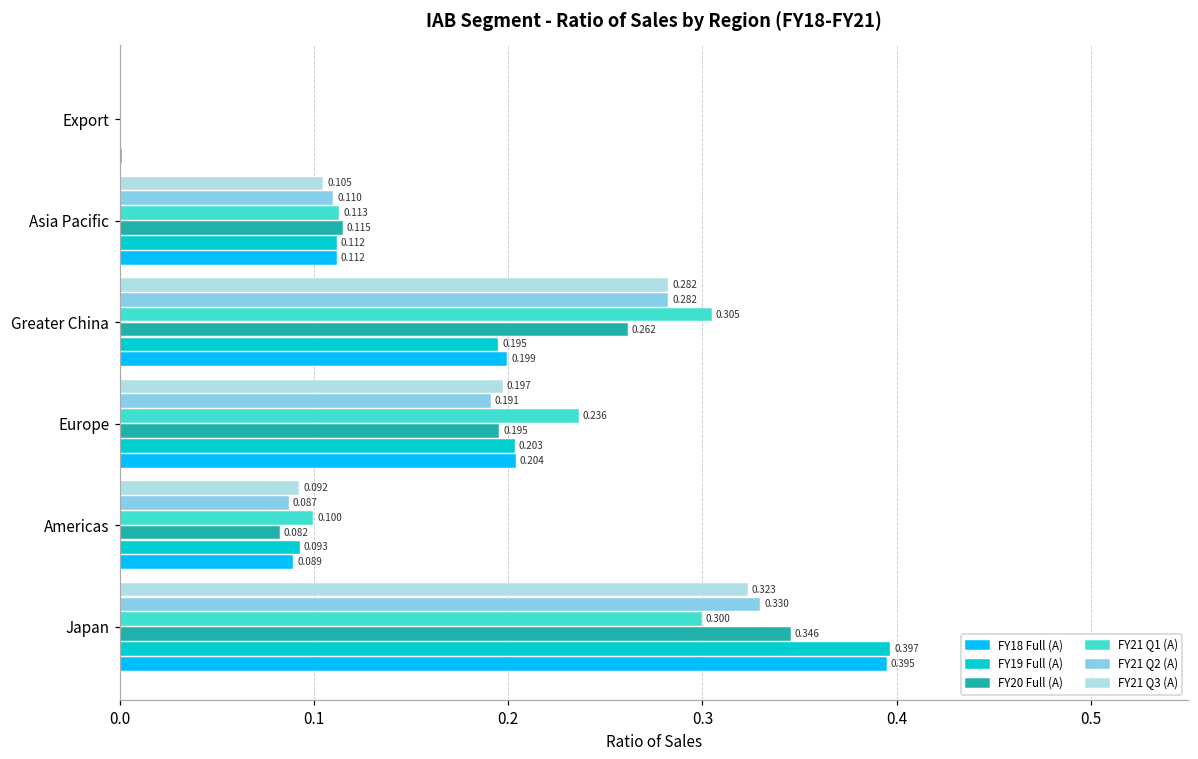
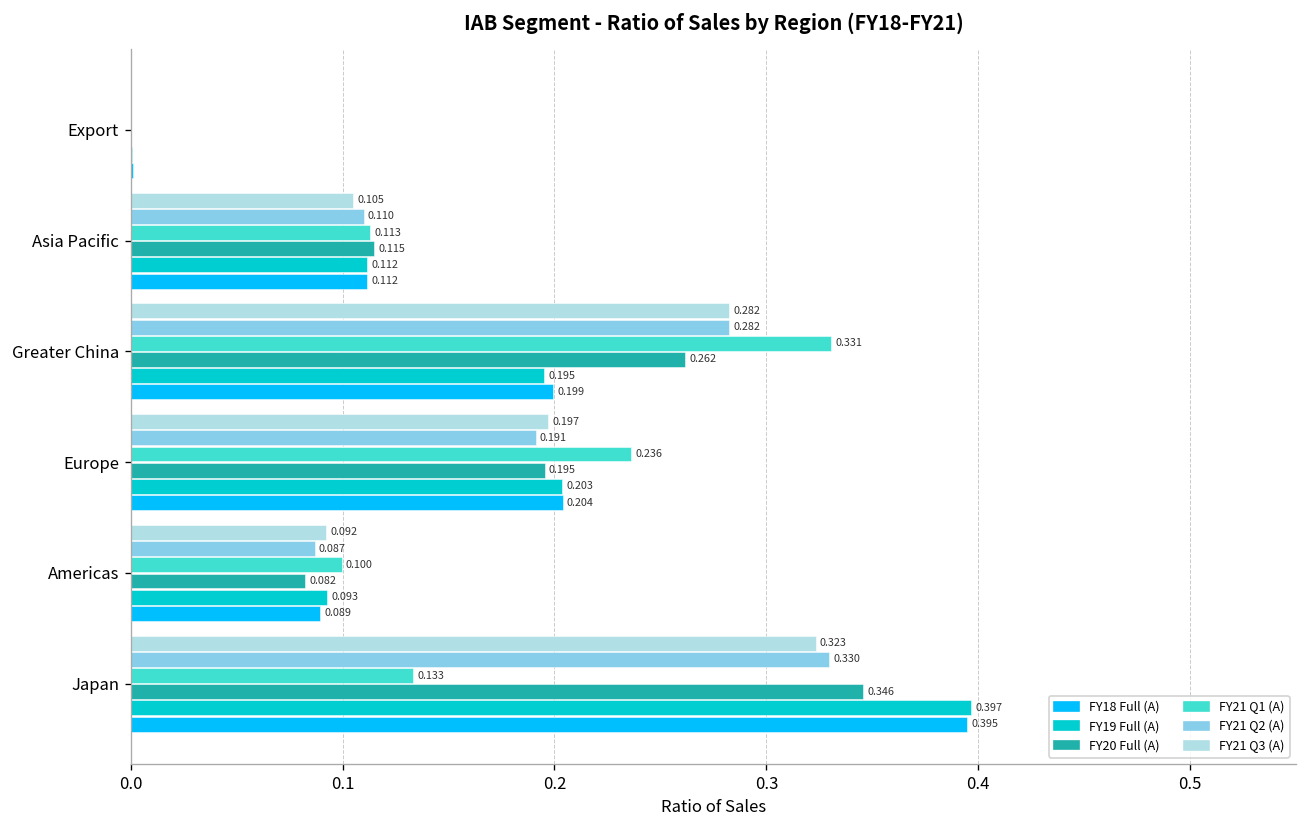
  {
    "FY21 Q1 (A)": {
      "Asia Pacific": 0.113,
-     "Greater China": 0.305,
+     "Greater China": 0.331,
      "Europe": 0.236,
      "Americas": 0.100,
-     "Japan": 0.300
+     "Japan": 0.133
    }
  }
